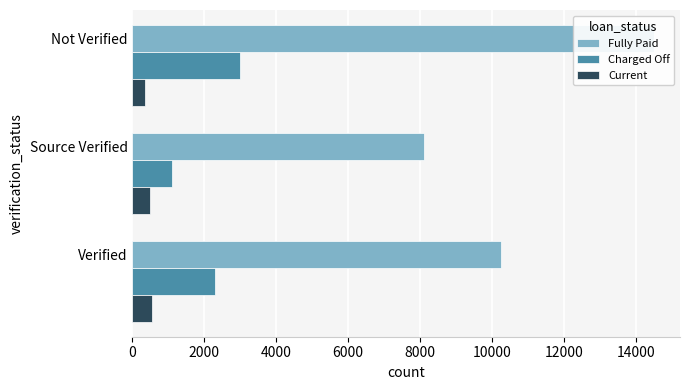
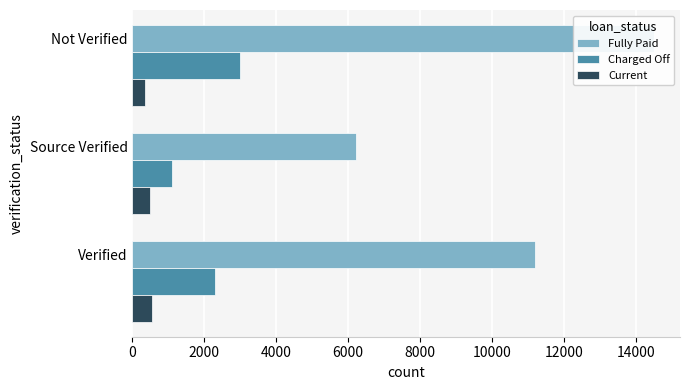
  {
    "Fully Paid": {
-     "Source Verified": 8100,
-     "Verified": 10300
+     "Source Verified": 6200,
+     "Verified": 11200
    },
    "Charged Off": {
      "Not Verified": 3000,
      "Source Verified": 1100,
      "Verified": 2300
    }
  }
